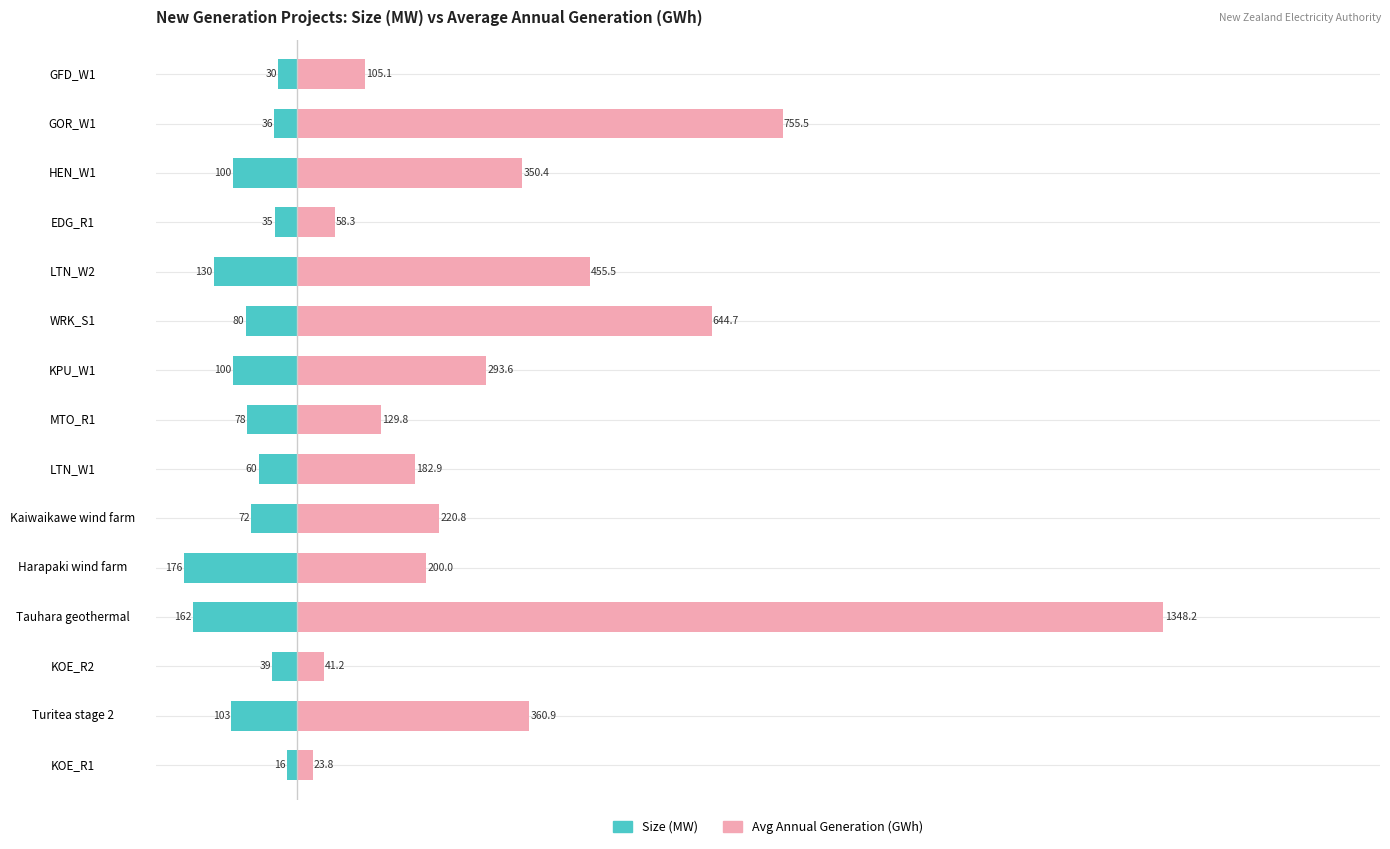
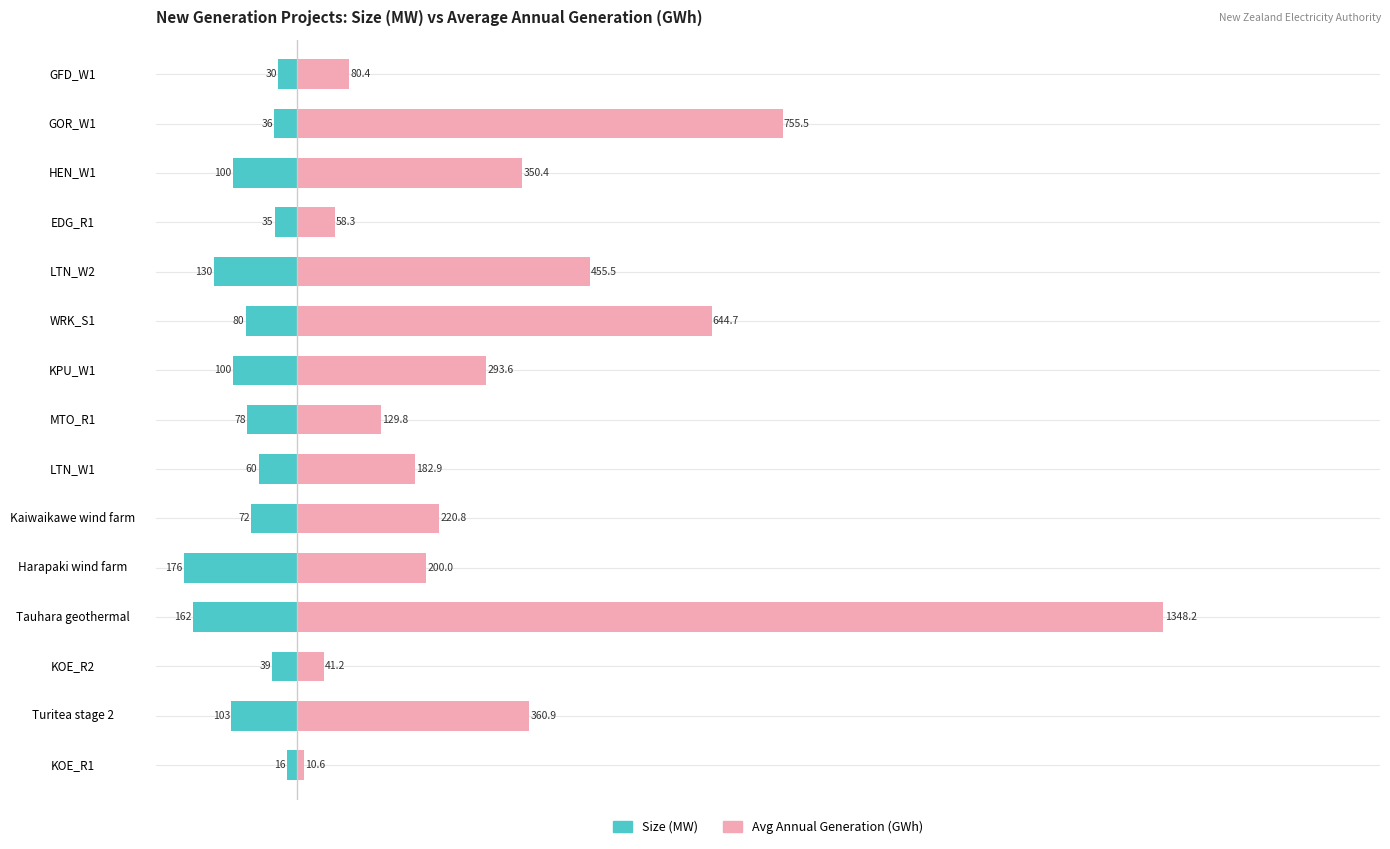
  {
    "Avg Annual Generation (GWh)": {
-     "GFD_W1": 105.1,
+     "GFD_W1": 80.4,
      "GOR_W1": 755.5,
      "HEN_W1": 350.4,
      "EDG_R1": 58.3,
      "LTN_W2": 455.5,
      "WRK_S1": 644.7,
      "KPU_W1": 293.6,
      "MTO_R1": 129.8,
      "LTN_W1": 182.9,
      "Kaiwaikawe wind farm": 220.8,
      "Harapaki wind farm": 200.0,
      "Tauhara geothermal": 1348.2,
      "KOE_R2": 41.2,
      "Turitea stage 2": 360.9,
-     "KOE_R1": 23.8
+     "KOE_R1": 10.6
    }
  }
